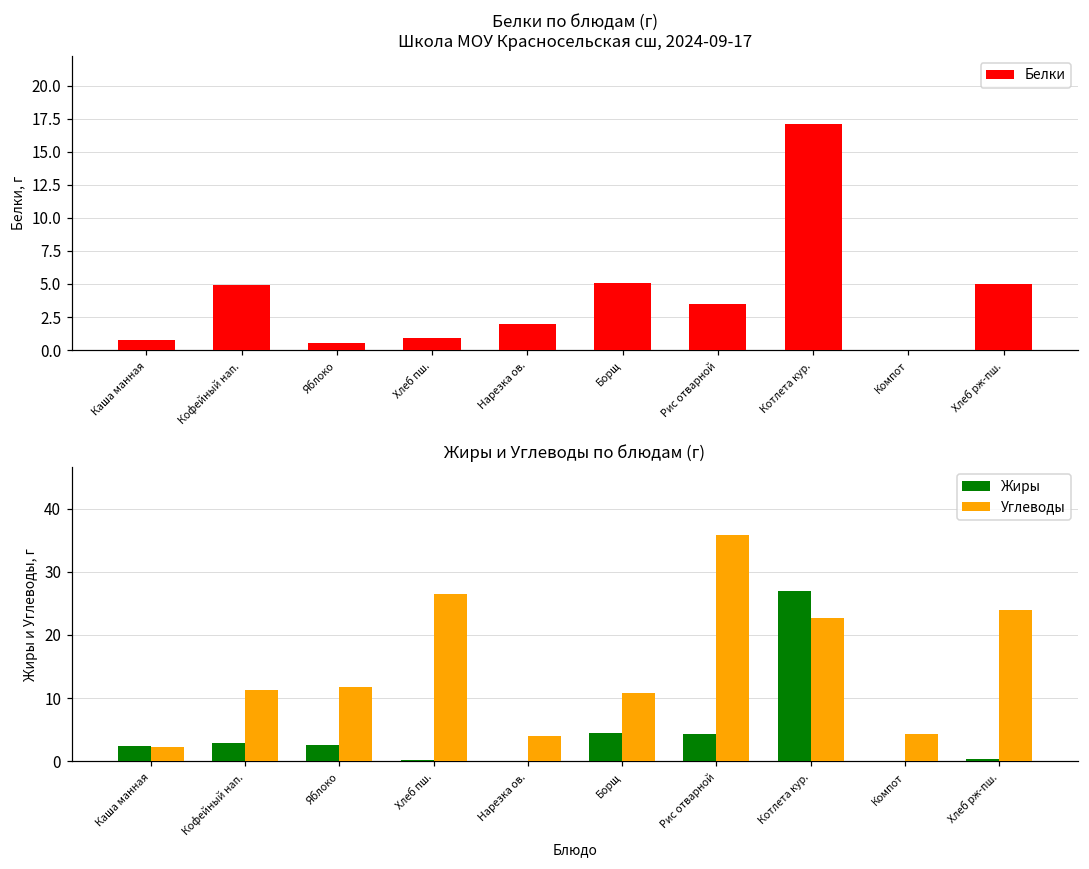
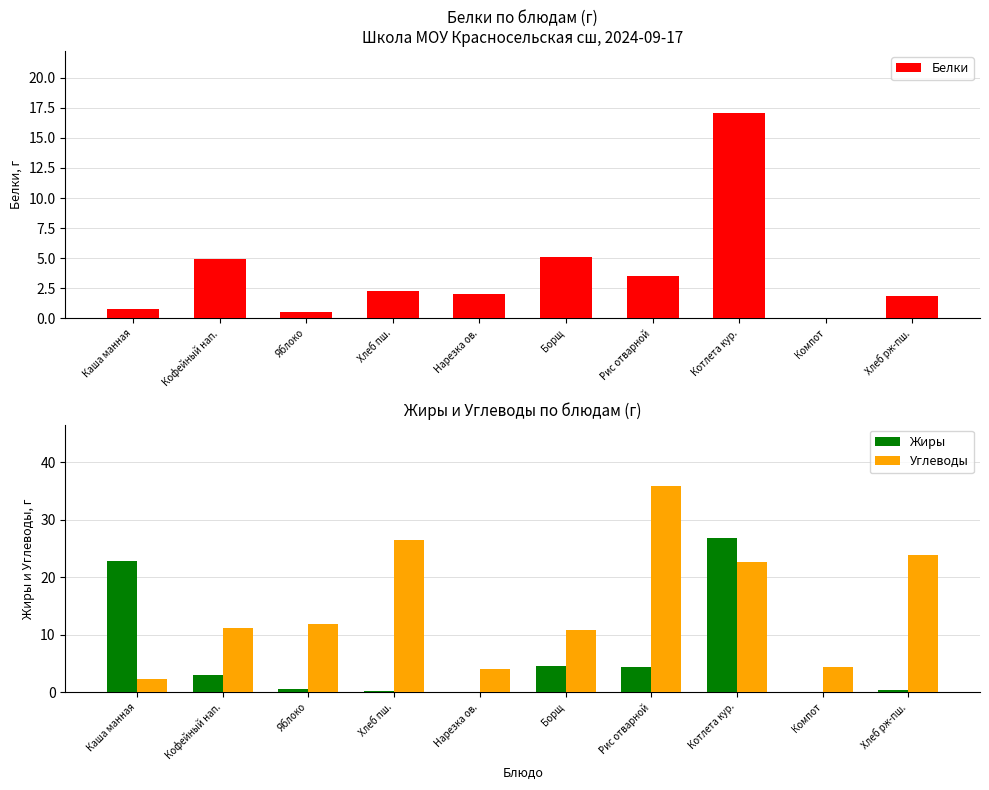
  {
    "Белки по блюдам (г) Школа МОУ Красносельская сш, 2024-09-17": {
      "Каша манная": 0.8,
      "Кофейный нап.": 4.9,
      "Яблоко": 0.5,
-     "Хлеб пш.": 0.9,
+     "Хлеб пш.": 2.3,
      "Нарезка ов.": 2.0,
      "Борщ": 5.1,
      "Рис отварной": 3.5,
      "Котлета кур.": 17.1,
      "Компот": 0.0,
-     "Хлеб рж-пш.": 5.0
+     "Хлеб рж-пш.": 1.8
    },
    "Жиры и Углеводы по блюдам (г)": {
      "Жиры": {
-       "Каша манная": 2,
+       "Каша манная": 23,
        "Кофейный нап.": 3,
-       "Яблоко": 3,
+       "Яблоко": 1,
        "Нарезка ов.": 0,
        "Борщ": 5,
        "Рис отварной": 4,
        "Котлета кур.": 27,
        "Компот": 0
      },
      "Углеводы": {
        "Каша манная": 2,
        "Кофейный нап.": 11,
        "Яблоко": 12,
        "Хлеб пш.": 26,
        "Нарезка ов.": 4,
        "Борщ": 11,
        "Рис отварной": 36,
        "Котлета кур.": 23,
        "Компот": 4,
        "Хлеб рж-пш.": 24
      }
    }
  }
